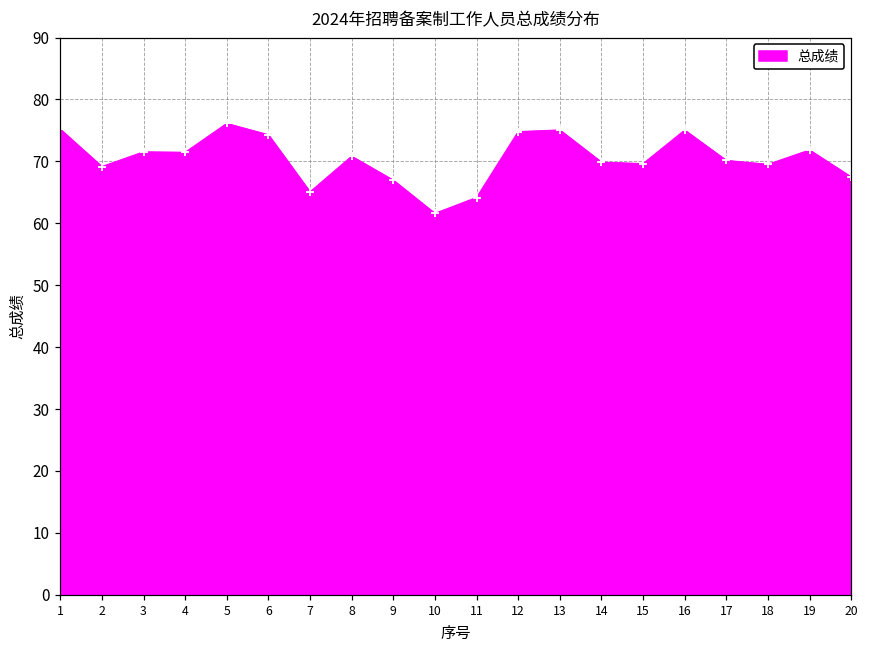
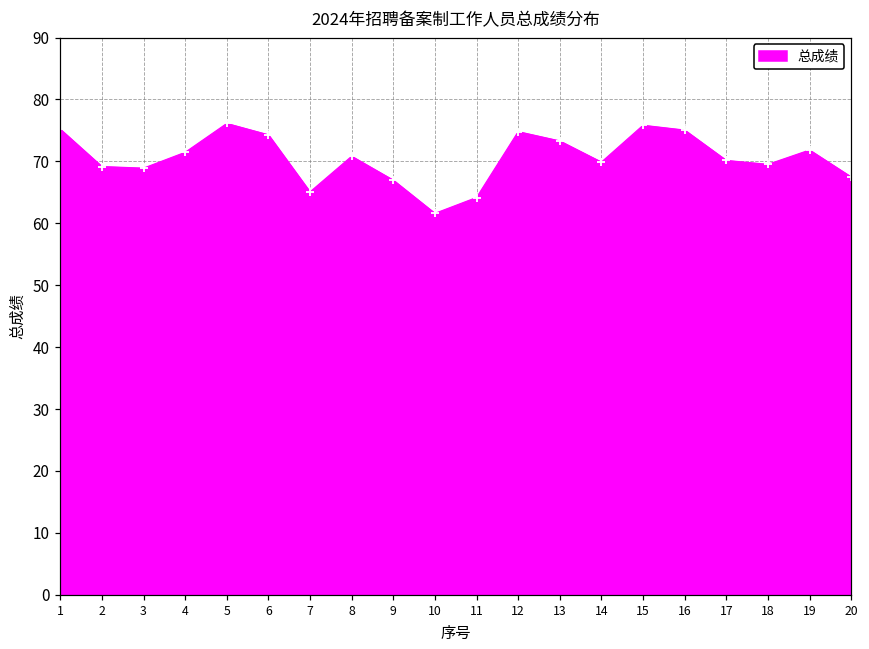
  {
    "1": 75,
    "2": 69,
-   "3": 72,
+   "3": 69,
    "4": 71,
    "5": 76,
    "6": 74,
    "7": 65,
    "8": 71,
    "9": 67,
    "10": 62,
    "11": 64,
    "12": 75,
-   "13": 75,
+   "13": 73,
    "14": 70,
-   "15": 70,
+   "15": 76,
    "16": 75,
    "17": 70,
    "18": 70,
    "19": 72,
    "20": 67
  }
